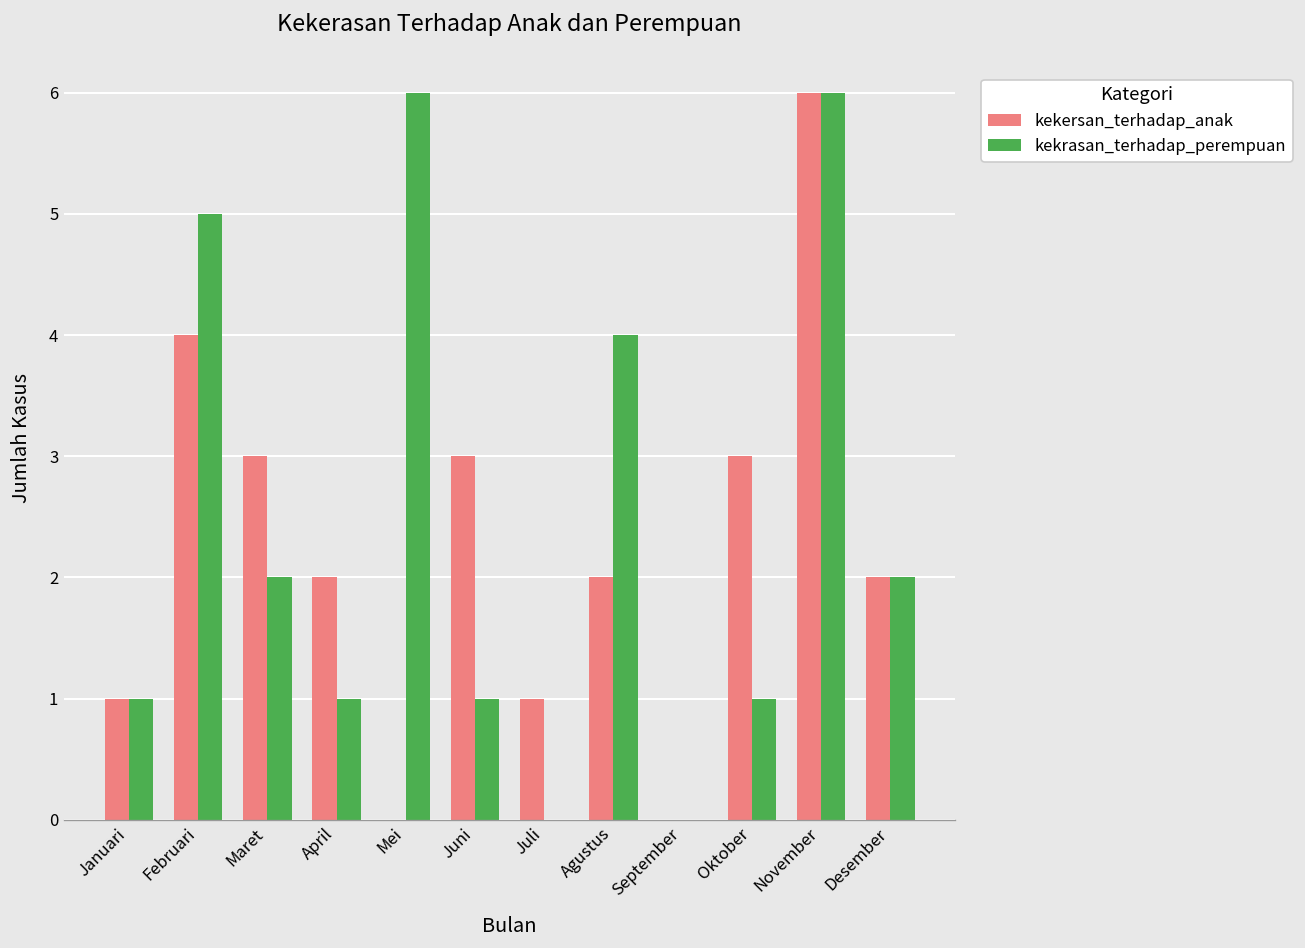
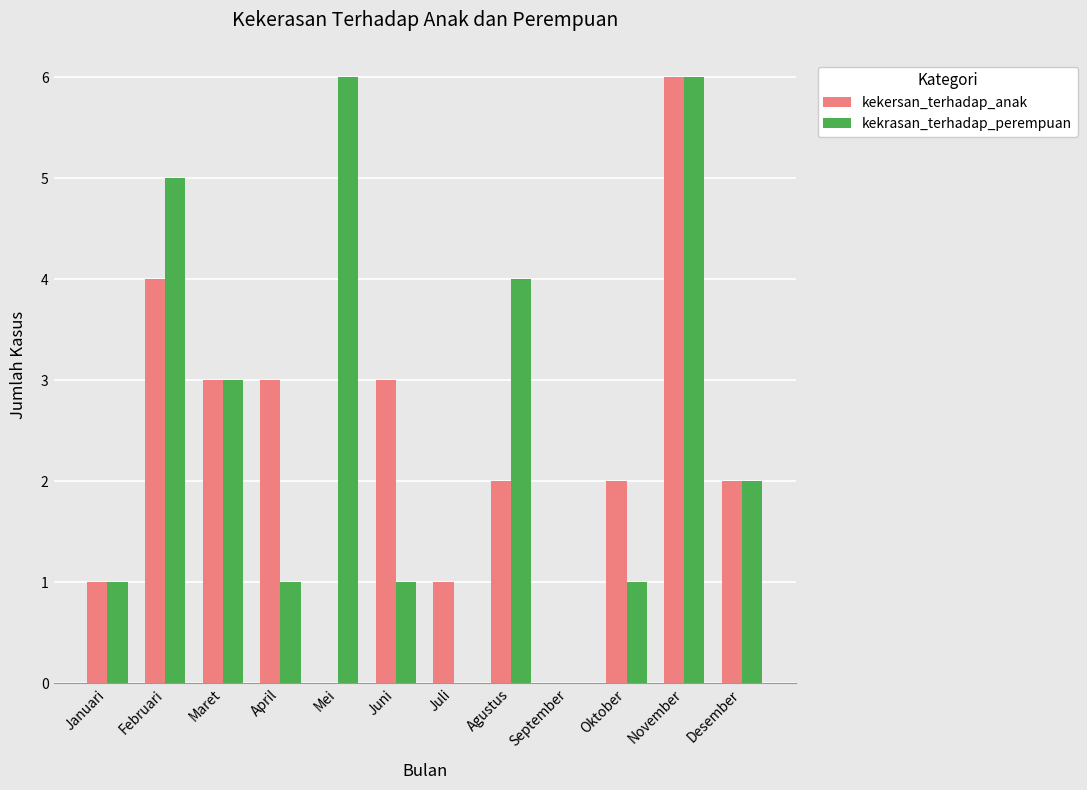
  {
    "kekersan_terhadap_anak": {
      "Januari": 1,
      "Februari": 4,
      "Maret": 3,
-     "April": 2,
+     "April": 3,
      "Mei": 0,
      "Juni": 3,
      "Juli": 1,
      "Agustus": 2,
      "September": 0,
-     "Oktober": 3,
+     "Oktober": 2,
      "November": 6,
      "Desember": 2
    },
    "kekrasan_terhadap_perempuan": {
      "Januari": 1,
      "Februari": 5,
-     "Maret": 2,
+     "Maret": 3,
      "April": 1,
      "Mei": 6,
      "Juni": 1,
      "Juli": 0,
      "Agustus": 4,
      "September": 0,
      "Oktober": 1,
      "November": 6,
      "Desember": 2
    }
  }
